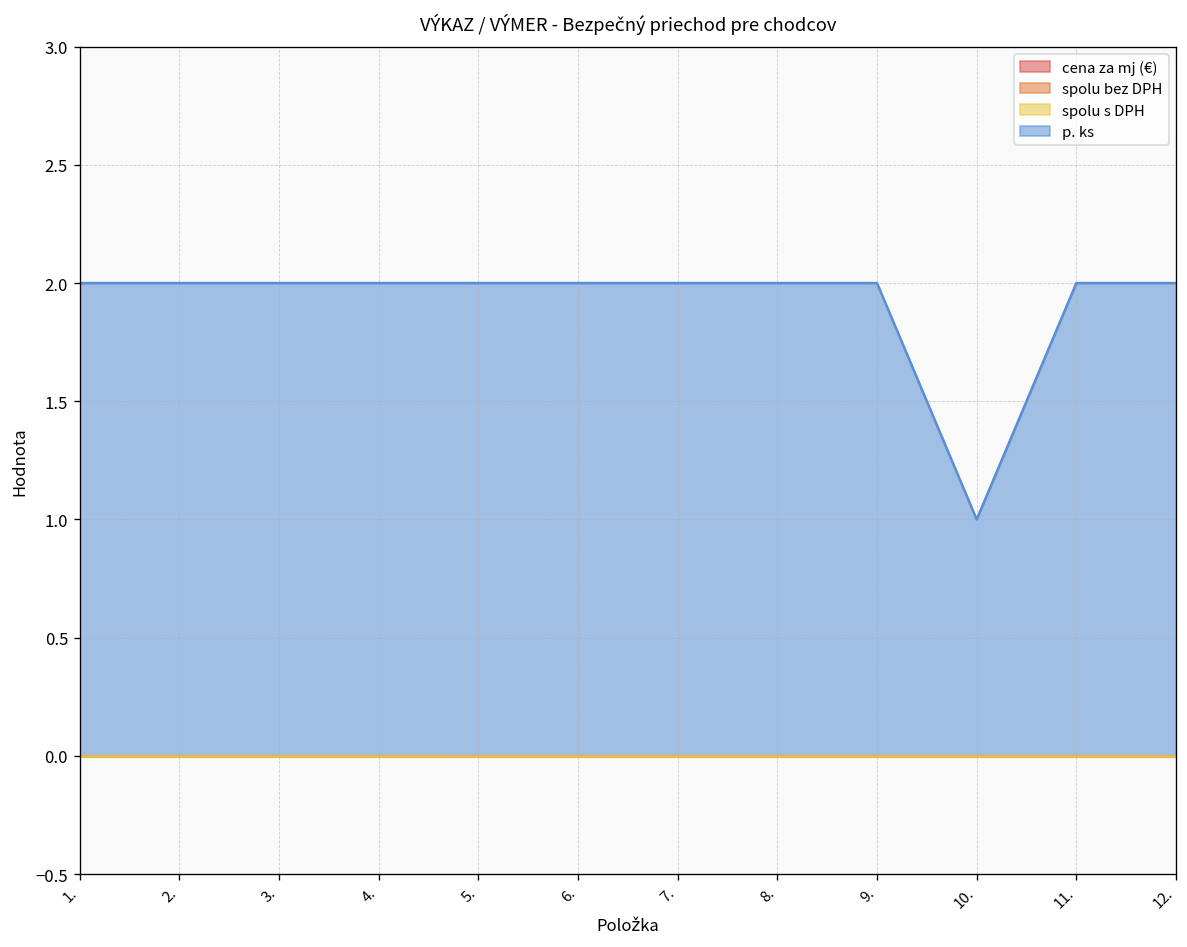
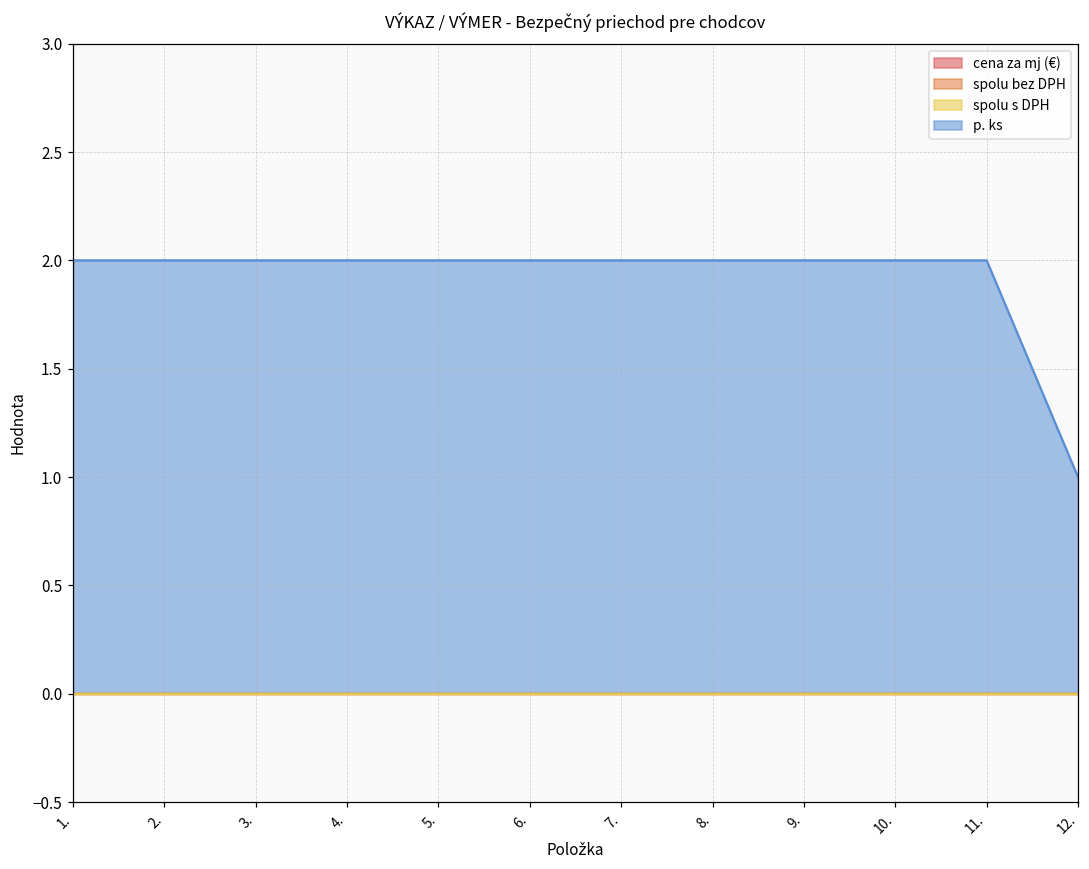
  {
    "spolu s DPH": {
      "1.": 0,
      "2.": 0,
      "3.": 0,
      "4.": 0,
      "5.": 0,
      "6.": 0,
      "7.": 0,
      "8.": 0,
      "9.": 0,
      "10.": 0,
      "11.": 0,
      "12.": 0
    },
    "p. ks": {
      "1.": 2,
      "2.": 2,
      "3.": 2,
      "4.": 2,
      "5.": 2,
      "6.": 2,
      "7.": 2,
      "8.": 2,
      "9.": 2,
-     "10.": 1,
+     "10.": 2,
      "11.": 2,
-     "12.": 2
+     "12.": 1
    }
  }
